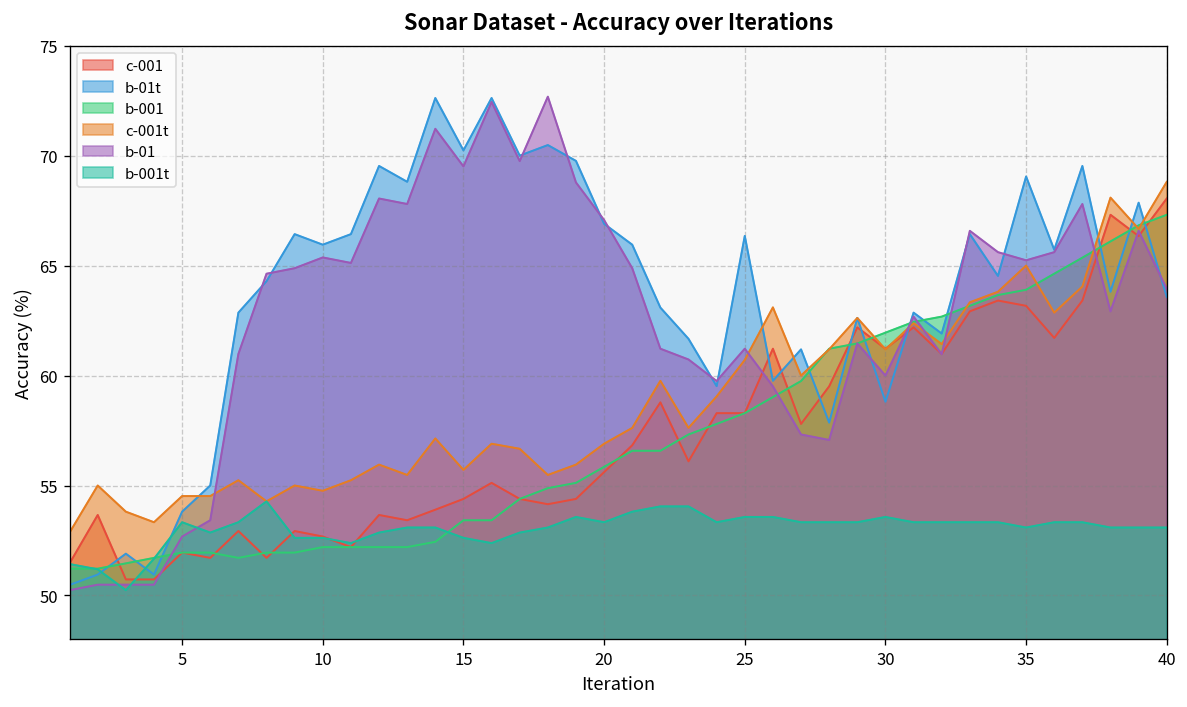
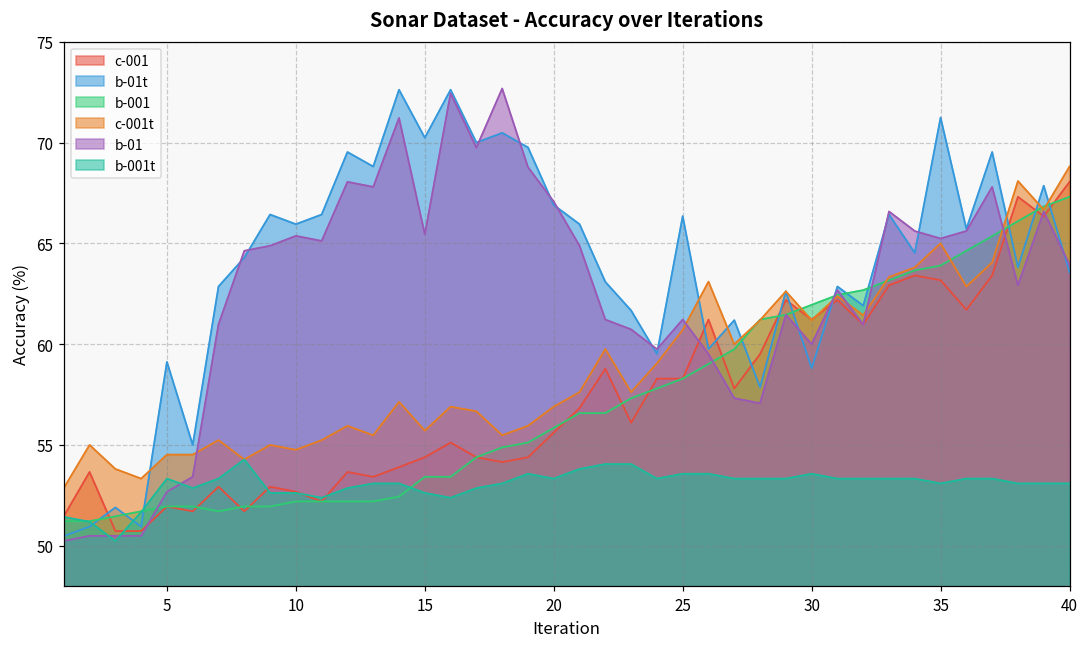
  {
    "b-01t": {
-     "5": 53.8,
+     "5": 59.1,
      "10": 66.0,
      "15": 70.2,
      "20": 66.9,
      "25": 66.4,
      "30": 58.8,
-     "35": 69.1,
+     "35": 71.2,
      "40": 63.6
    },
    "b-01": {
      "5": 52.7,
      "10": 65.4,
-     "15": 69.5,
+     "15": 65.5,
      "20": 67.1,
      "25": 61.2,
      "30": 60.0,
      "35": 65.2,
      "40": 63.9
    }
  }
